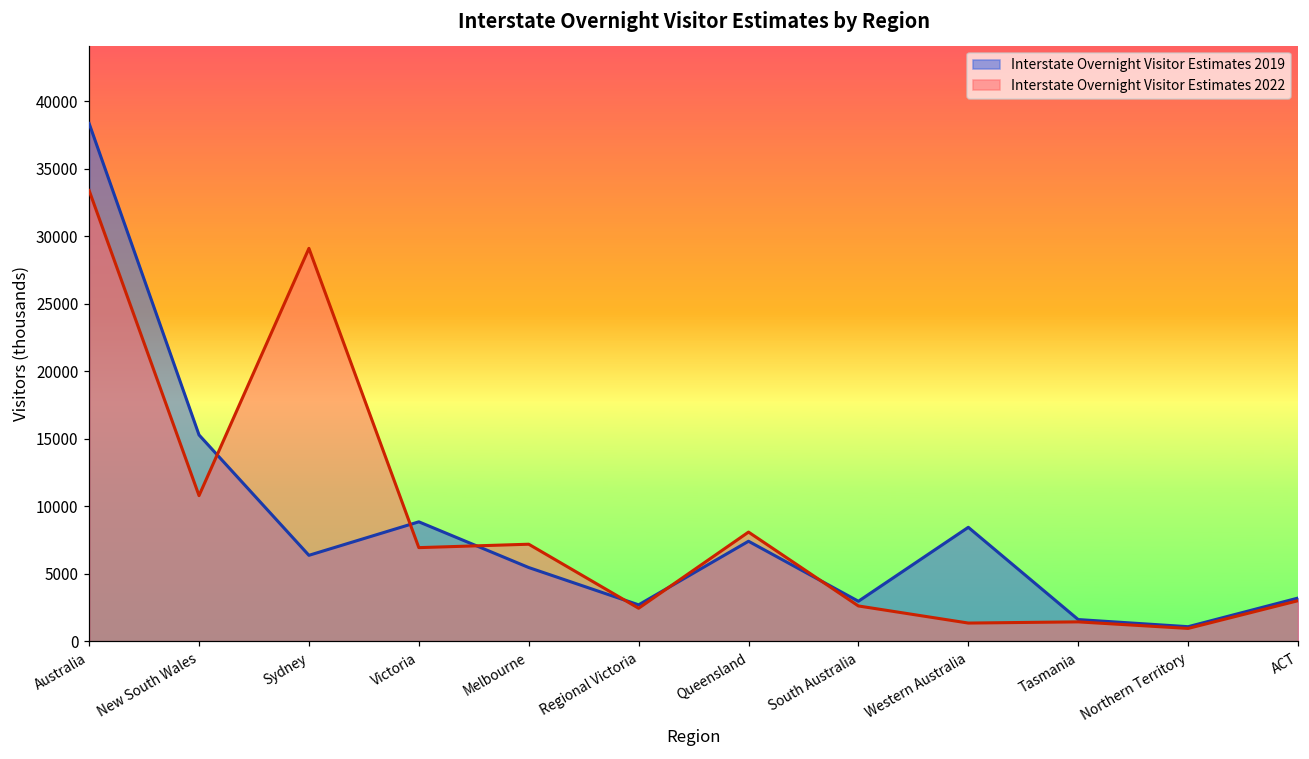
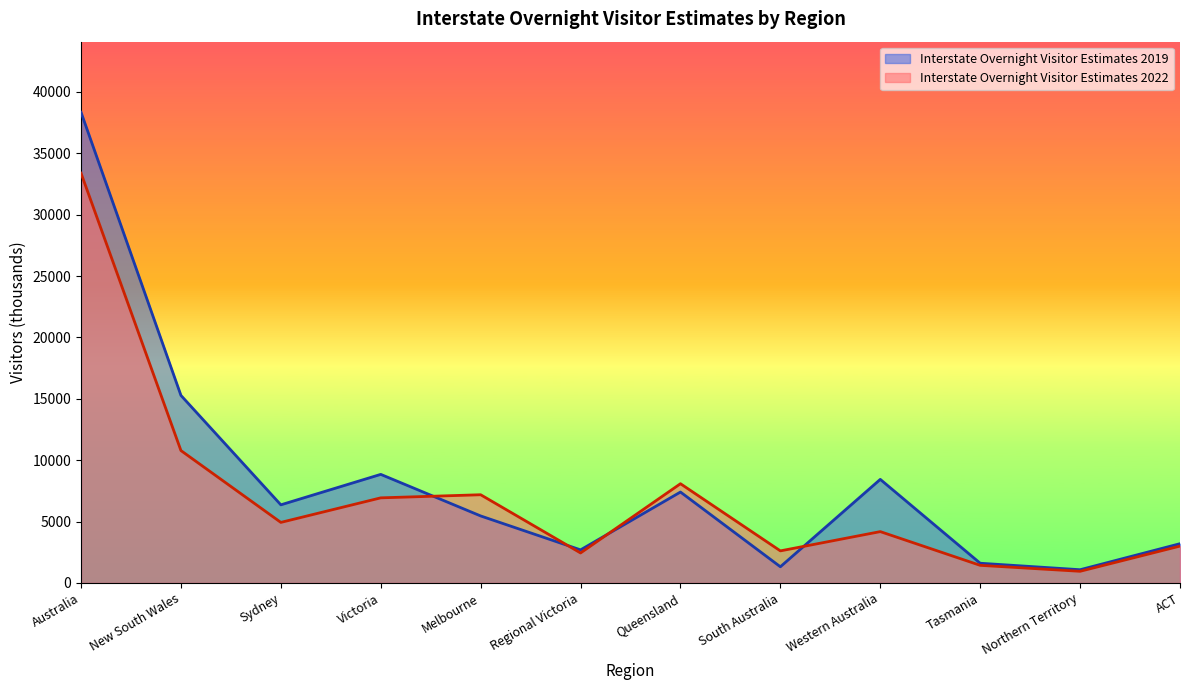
  {
    "Interstate Overnight Visitor Estimates 2019": {
      "Australia": 38300,
      "New South Wales": 15300,
      "Sydney": 6400,
      "Victoria": 8800,
      "Melbourne": 5500,
      "Regional Victoria": 2700,
      "Queensland": 7400,
-     "South Australia": 3000,
+     "South Australia": 1300,
      "Western Australia": 8400
    },
    "Interstate Overnight Visitor Estimates 2022": {
      "Australia": 33400,
      "New South Wales": 10800,
-     "Sydney": 29100,
+     "Sydney": 4900,
      "Victoria": 6900,
      "Melbourne": 7200,
      "Regional Victoria": 2400,
      "Queensland": 8100,
      "South Australia": 2600,
-     "Western Australia": 1300
+     "Western Australia": 4200
    }
  }
